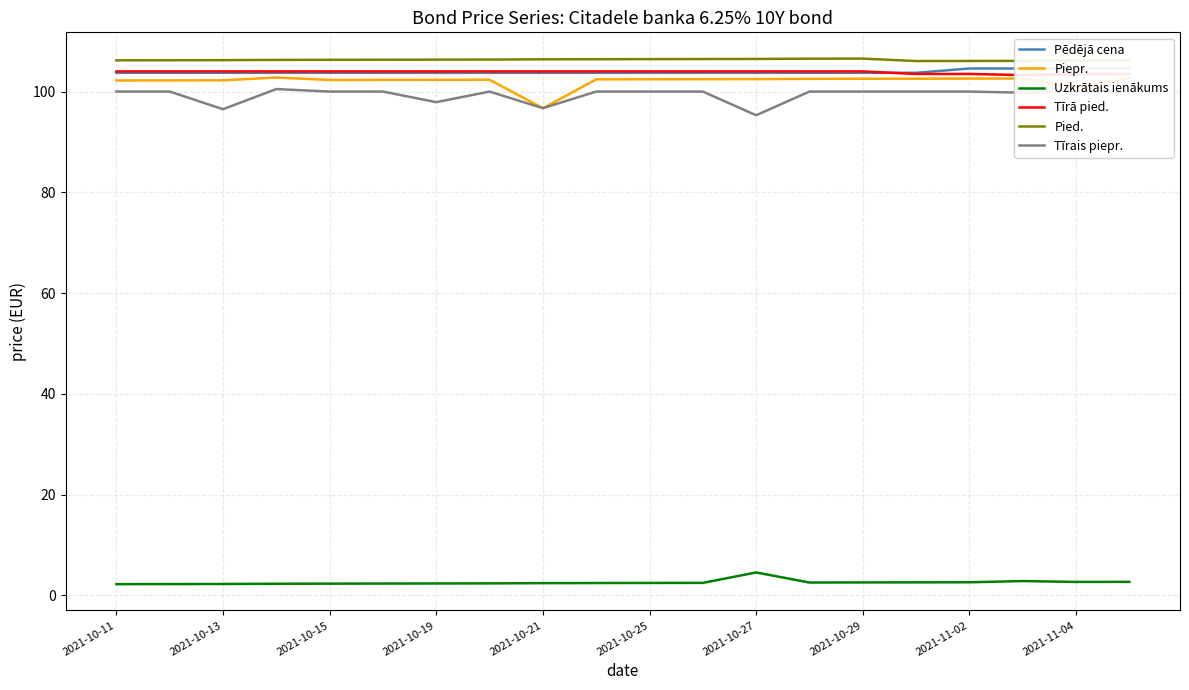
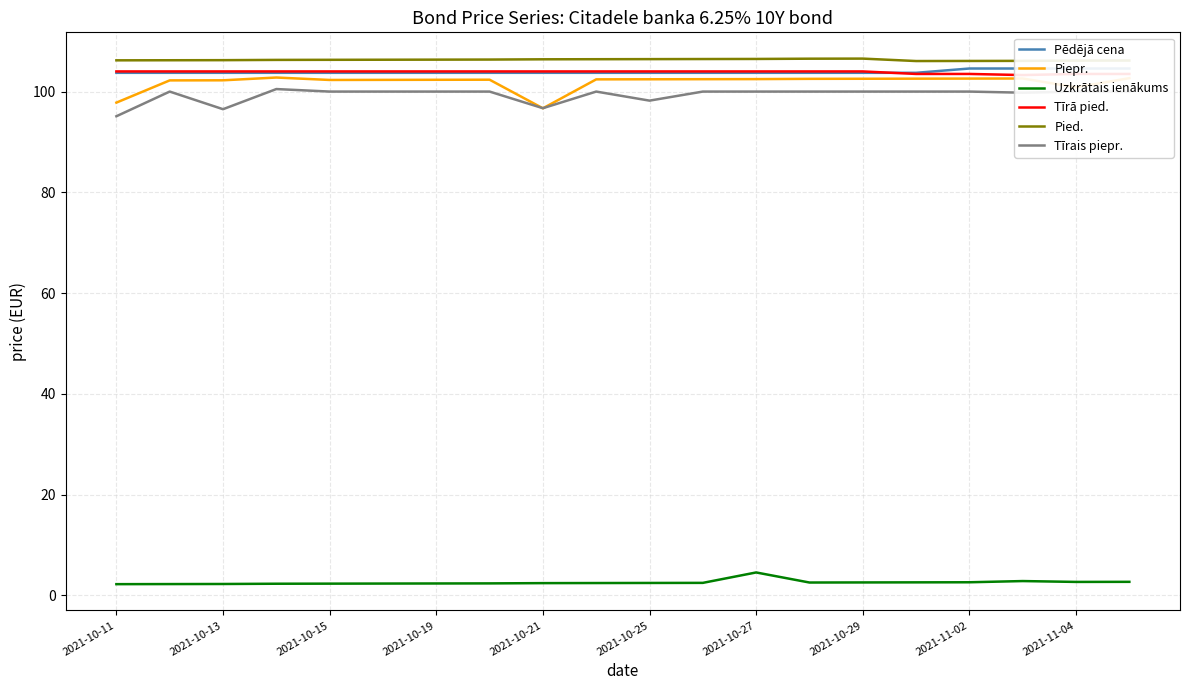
  {
    "Pēdējā cena": {
      "2021-11-02": 105
    },
    "Piepr.": {
-     "2021-10-11": 102,
+     "2021-10-11": 98,
      "2021-10-13": 102,
      "2021-10-15": 102,
      "2021-10-19": 102,
      "2021-10-25": 102,
      "2021-10-27": 102,
      "2021-10-29": 103,
      "2021-11-02": 103
    },
    "Uzkrātais ienākums": {
      "2021-10-11": 2,
      "2021-10-13": 2,
      "2021-10-15": 2,
      "2021-10-19": 2,
      "2021-10-21": 2,
      "2021-10-25": 2,
      "2021-10-27": 5,
      "2021-10-29": 3,
      "2021-11-02": 3,
      "2021-11-04": 3
    },
    "Tīrā pied.": {
      "2021-11-02": 104
    },
    "Pied.": {
      "2021-10-11": 106,
      "2021-10-13": 106,
      "2021-10-15": 106,
      "2021-10-19": 106,
      "2021-10-21": 106,
      "2021-10-25": 106,
      "2021-10-27": 106,
      "2021-10-29": 107,
      "2021-11-02": 106
    },
    "Tīrais piepr.": {
-     "2021-10-11": 100,
+     "2021-10-11": 95,
      "2021-10-13": 97,
      "2021-10-15": 100,
-     "2021-10-19": 98,
-     "2021-10-25": 100,
-     "2021-10-27": 95,
+     "2021-10-19": 100,
+     "2021-10-25": 98,
+     "2021-10-27": 100,
      "2021-10-29": 100,
      "2021-11-02": 100
    }
  }
